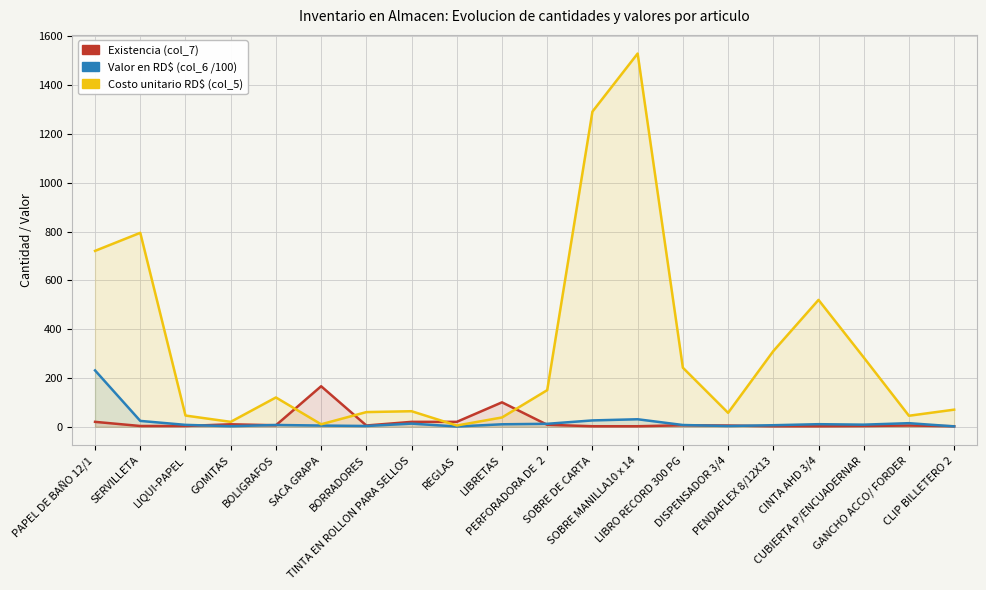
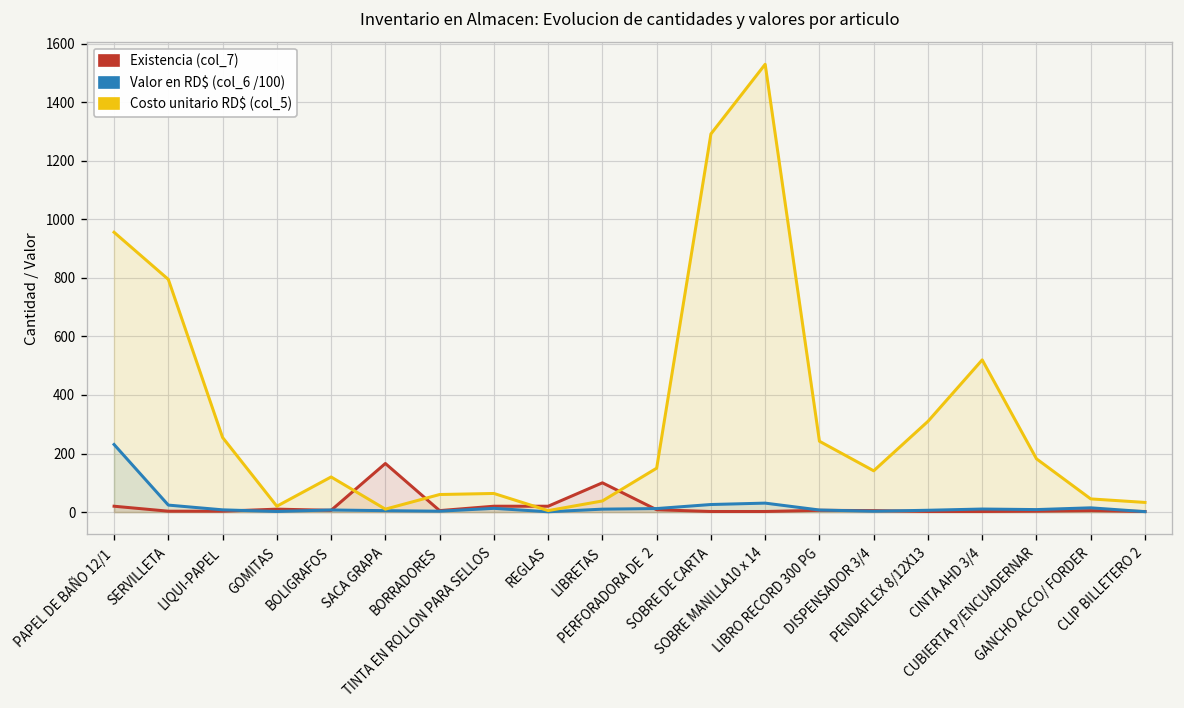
  {
    "Existencia (col_7)": {
      "PAPEL DE BAÑO 12/1": 20,
      "SERVILLETA": 0,
      "SACA GRAPA": 170,
      "REGLAS": 20,
      "LIBRETAS": 100,
      "SOBRE DE CARTA": 0,
      "SOBRE MANILLA10 x 14": 0
    },
    "Valor en RD$ (col_6 /100)": {
      "PAPEL DE BAÑO 12/1": 230,
      "SERVILLETA": 20,
      "LIBRETAS": 10,
      "SOBRE DE CARTA": 30,
      "SOBRE MANILLA10 x 14": 30
    },
    "Costo unitario RD$ (col_5)": {
-     "PAPEL DE BAÑO 12/1": 720,
+     "PAPEL DE BAÑO 12/1": 960,
      "SERVILLETA": 800,
-     "LIQUI-PAPEL": 50,
+     "LIQUI-PAPEL": 250,
      "BOLIGRAFOS": 120,
      "BORRADORES": 60,
      "TINTA EN ROLLON PARA SELLOS": 60,
      "LIBRETAS": 40,
      "PERFORADORA DE 2": 150,
      "SOBRE DE CARTA": 1290,
      "SOBRE MANILLA10 x 14": 1530,
      "LIBRO RECORD 300 PG": 240,
-     "DISPENSADOR 3/4": 60,
+     "DISPENSADOR 3/4": 140,
      "PENDAFLEX 8/12X13": 310,
      "CINTA AHD 3/4": 520,
-     "CUBIERTA P/ENCUADERNAR": 280,
+     "CUBIERTA P/ENCUADERNAR": 180,
      "GANCHO ACCO/ FORDER": 50,
-     "CLIP BILLETERO 2": 70
+     "CLIP BILLETERO 2": 30
    }
  }
